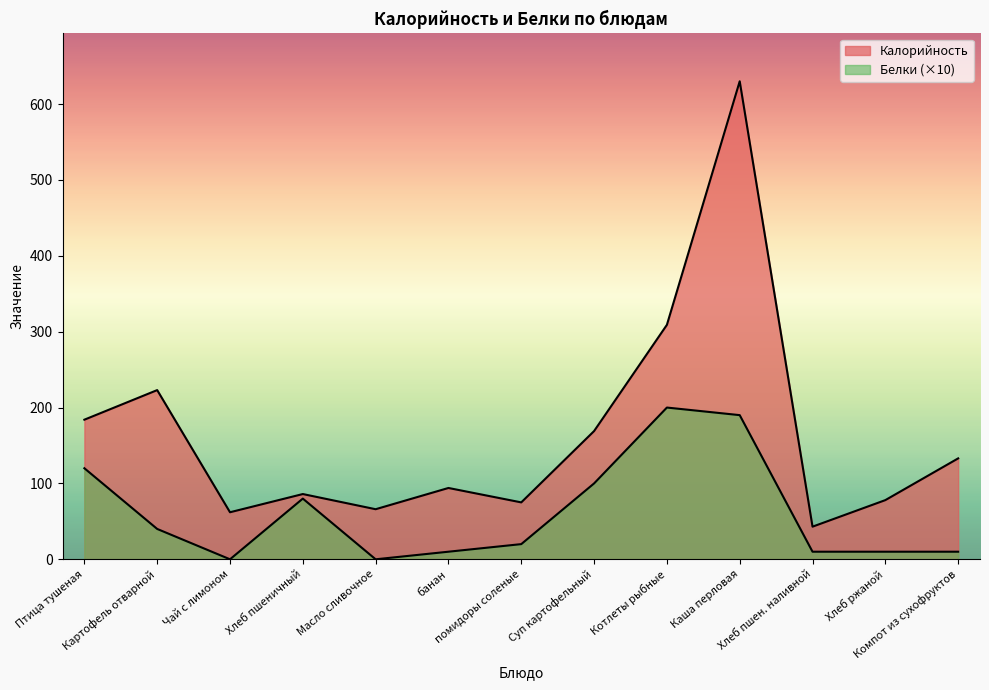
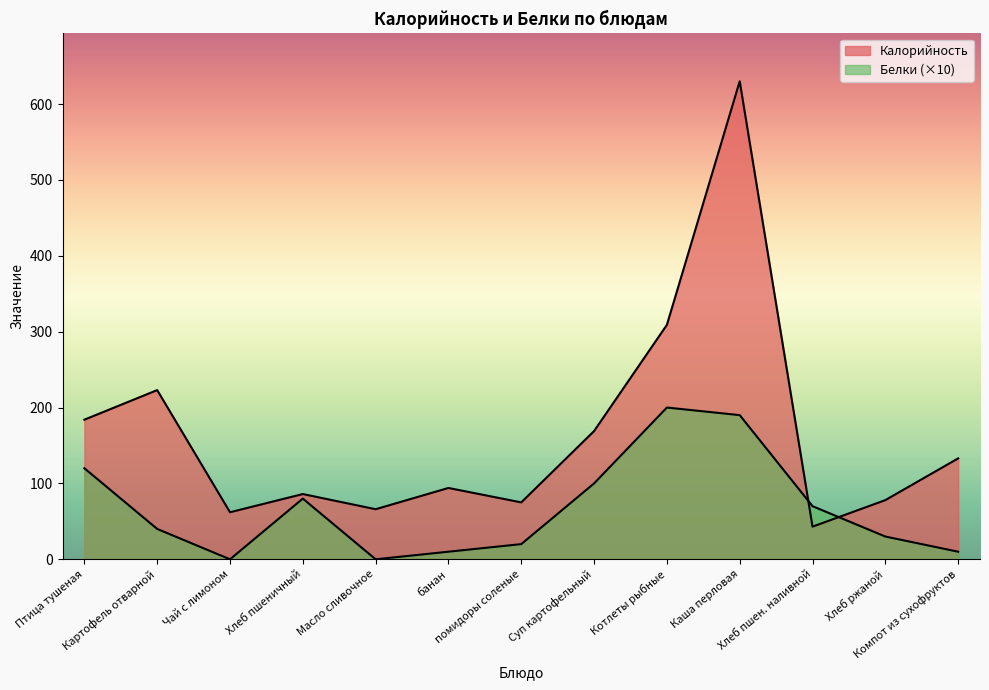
  {
    "Калорийность": {
      "Птица тушеная": 180,
      "Картофель отварной": 220,
      "Чай с лимоном": 60,
      "Хлеб пшеничный": 90,
      "Масло сливочное": 70,
      "банан": 90,
      "помидоры соленые": 80,
      "Суп картофельный": 170,
      "Котлеты рыбные": 310,
      "Каша перловая": 630,
      "Хлеб пшен. наливной": 40,
      "Хлеб ржаной": 80,
      "Компот из сухофруктов": 130
    },
    "Белки (×10)": {
      "Птица тушеная": 120,
      "Картофель отварной": 40,
      "Чай с лимоном": 0,
      "Хлеб пшеничный": 80,
      "Масло сливочное": 0,
      "банан": 10,
      "помидоры соленые": 20,
      "Суп картофельный": 100,
      "Котлеты рыбные": 200,
      "Каша перловая": 190,
-     "Хлеб пшен. наливной": 10,
-     "Хлеб ржаной": 10,
+     "Хлеб пшен. наливной": 70,
+     "Хлеб ржаной": 30,
      "Компот из сухофруктов": 10
    }
  }
